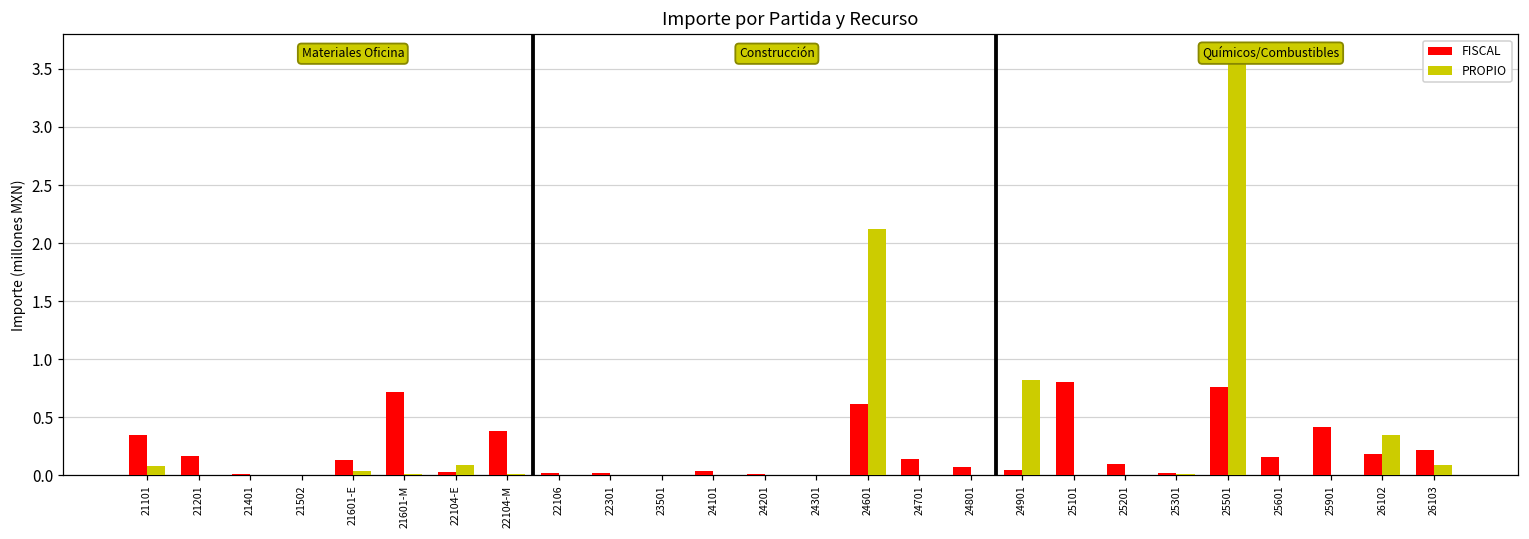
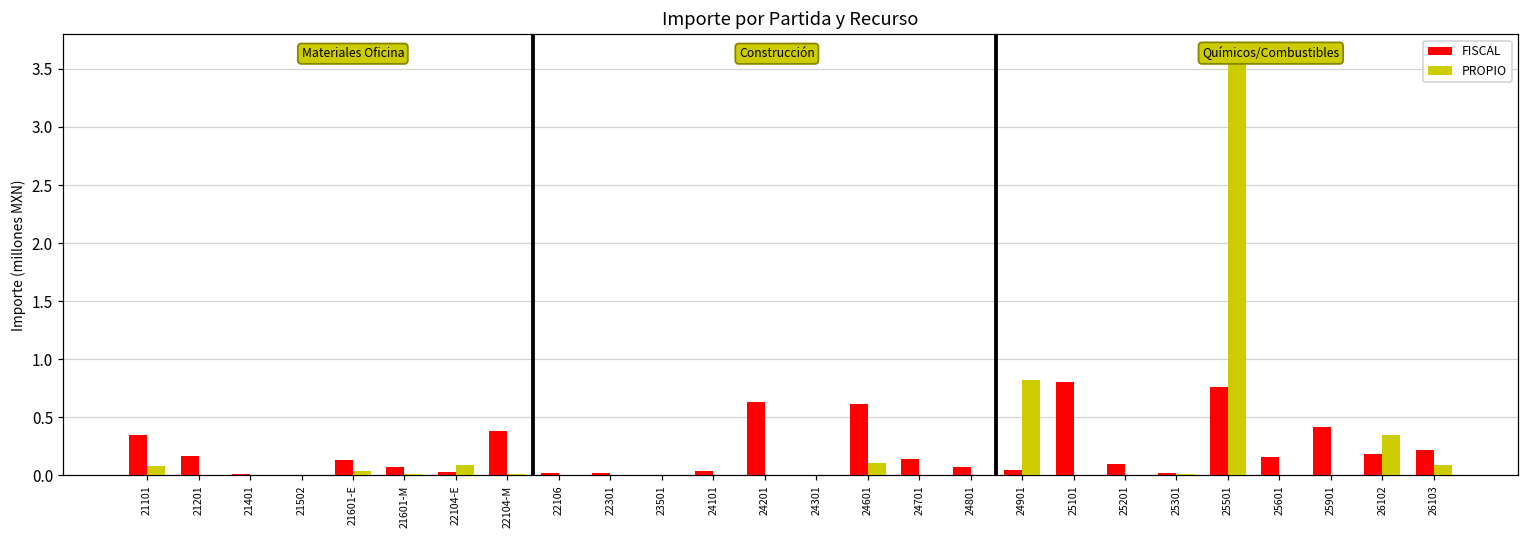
  {
    "FISCAL": {
      "21101": 0.35,
      "21201": 0.17,
      "21601-E": 0.13,
-     "21601-M": 0.72,
+     "21601-M": 0.08,
      "22104-E": 0.03,
      "22104-M": 0.39,
      "24101": 0.04,
-     "24201": 0.01,
+     "24201": 0.63,
      "24601": 0.62,
      "24701": 0.14,
      "24801": 0.07,
      "24901": 0.05,
      "25101": 0.80,
      "25201": 0.10,
      "25501": 0.76,
      "25601": 0.16,
      "25901": 0.42,
      "26102": 0.19,
      "26103": 0.22
    },
    "PROPIO": {
      "21101": 0.08,
      "21201": 0.00,
      "21401": 0.00,
      "21601-E": 0.04,
      "22104-E": 0.09,
      "22106": 0.00,
      "22301": 0.00,
      "23501": 0.00,
      "24101": 0.00,
      "24201": 0.00,
      "24301": 0.00,
-     "24601": 2.12,
+     "24601": 0.11,
      "24701": 0.00,
      "24801": 0.00,
      "24901": 0.82,
      "25101": 0.00,
      "25201": 0.00,
      "25601": 0.00,
      "25901": 0.00,
      "26102": 0.35,
      "26103": 0.09
    }
  }
